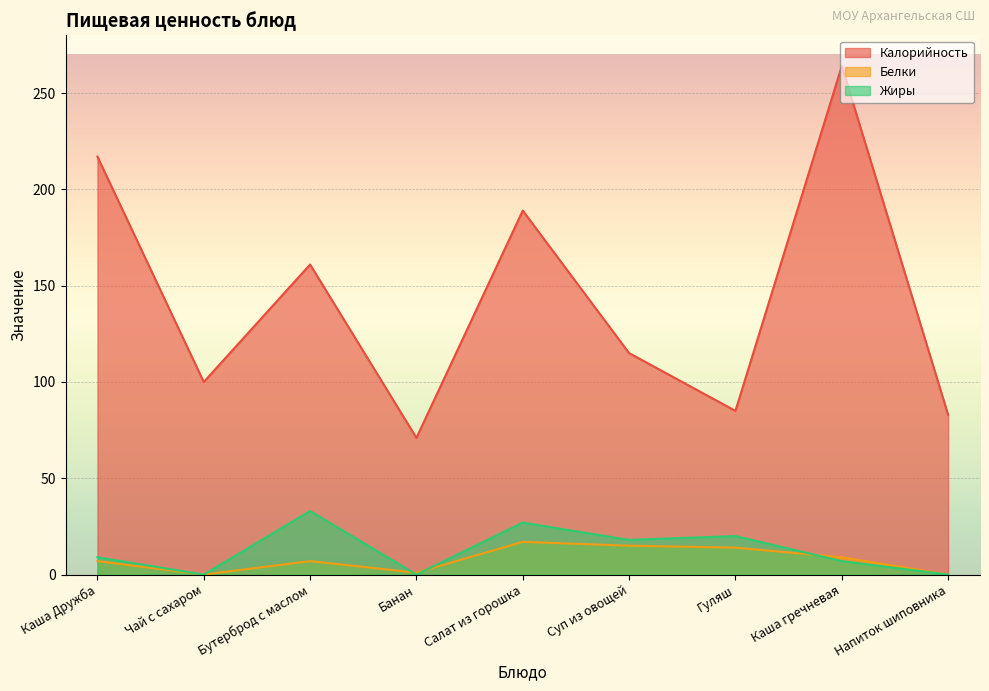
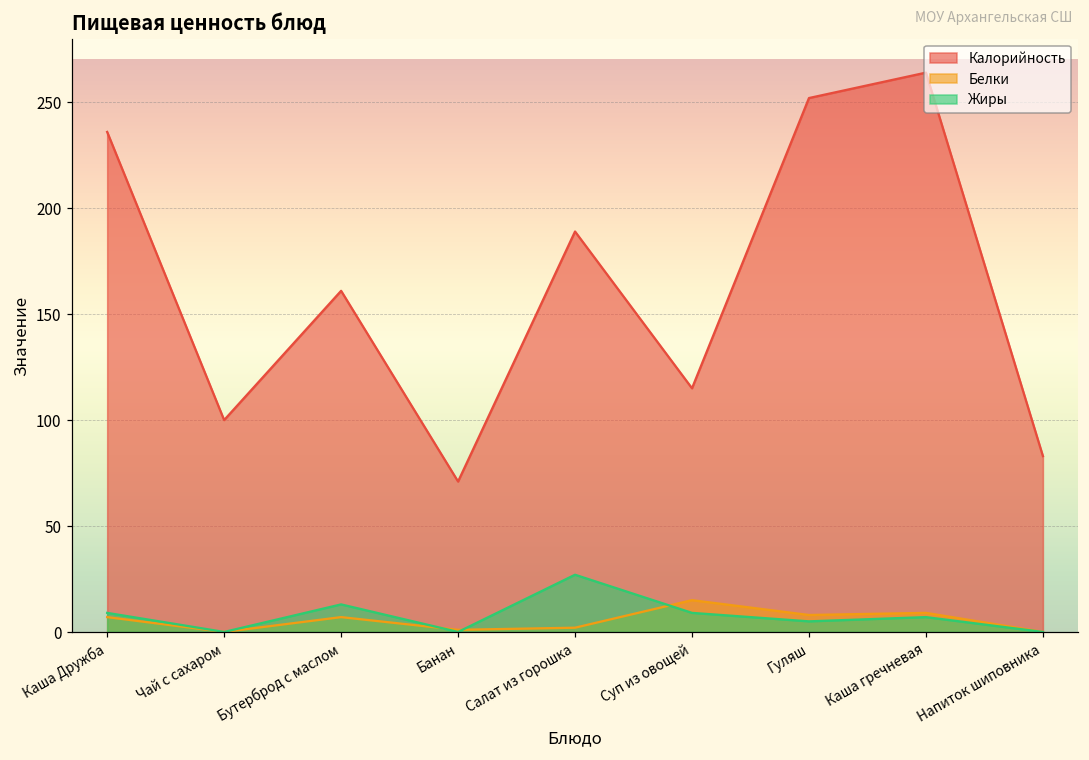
  {
    "Калорийность": {
-     "Каша Дружба": 217,
+     "Каша Дружба": 236,
      "Чай с сахаром": 100,
      "Бутерброд с маслом": 161,
      "Банан": 71,
      "Салат из горошка": 189,
      "Суп из овощей": 115,
-     "Гуляш": 85,
+     "Гуляш": 252,
      "Напиток шиповника": 83
    },
    "Белки": {
      "Каша Дружба": 7,
      "Бутерброд с маслом": 7,
-     "Салат из горошка": 17,
+     "Салат из горошка": 2,
      "Суп из овощей": 15,
-     "Гуляш": 14,
+     "Гуляш": 8,
      "Каша гречневая": 9
    },
    "Жиры": {
      "Каша Дружба": 9,
-     "Бутерброд с маслом": 33,
+     "Бутерброд с маслом": 13,
      "Салат из горошка": 27,
-     "Суп из овощей": 18,
-     "Гуляш": 20,
+     "Суп из овощей": 9,
+     "Гуляш": 5,
      "Каша гречневая": 7
    }
  }
